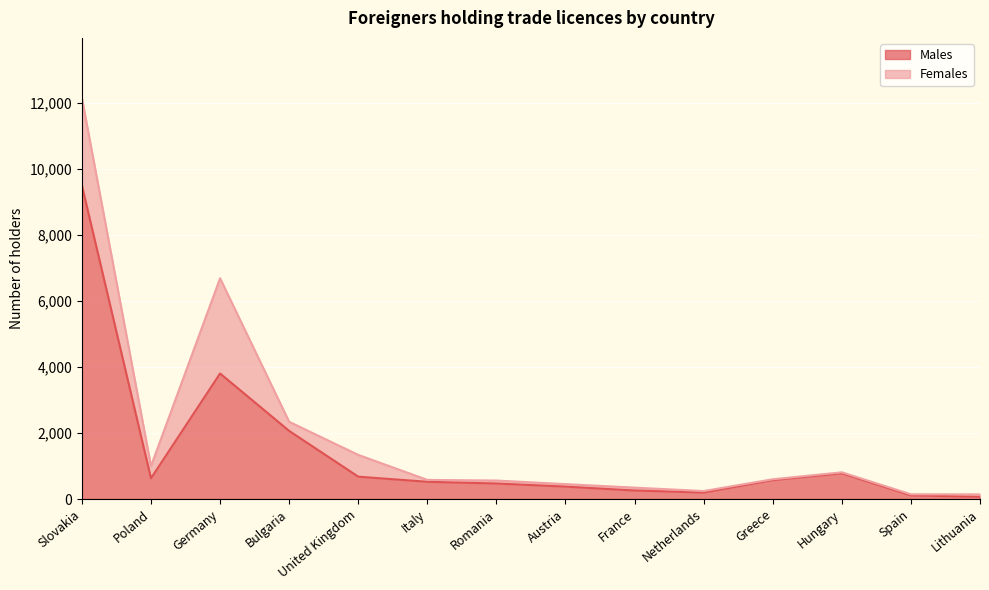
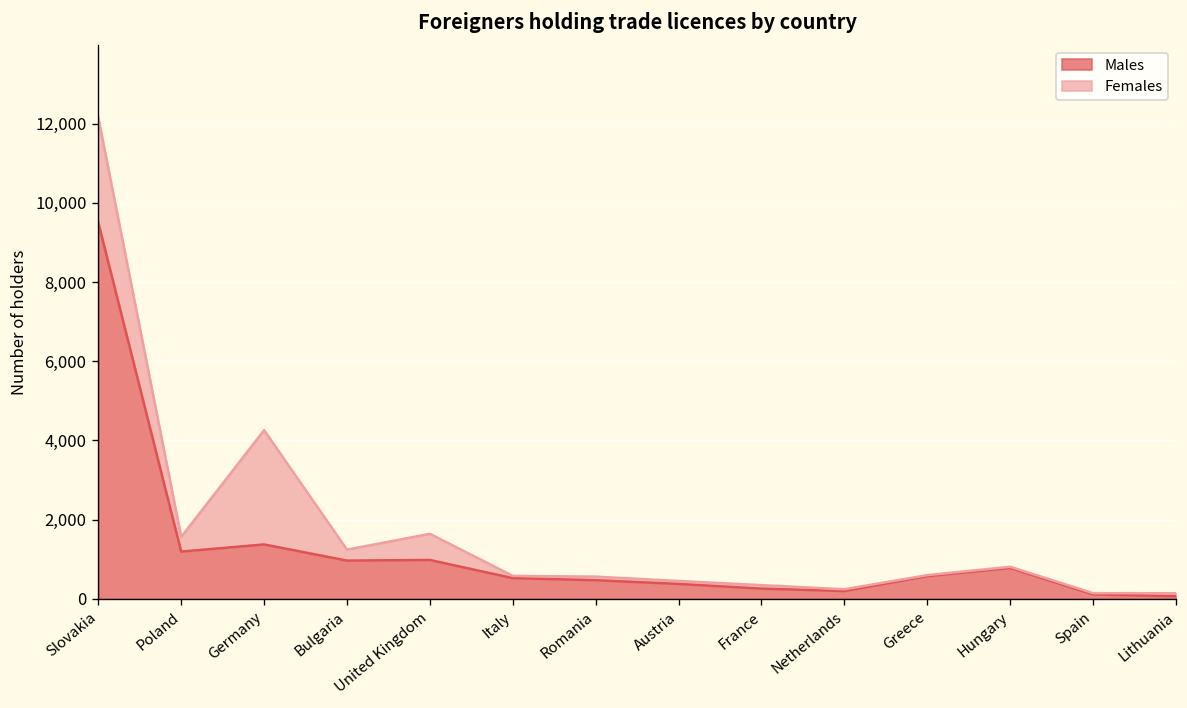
  {
    "Males": {
      "Slovakia": "9,500",
-     "Poland": "600",
-     "Germany": "3,800",
-     "Bulgaria": "2,100",
-     "United Kingdom": "700",
+     "Poland": "1,200",
+     "Germany": "1,400",
+     "Bulgaria": "1,000",
+     "United Kingdom": "1,000",
      "Romania": "500",
      "France": "300"
    },
    "Females": {
      "Slovakia": "2,600",
      "Poland": "400",
      "Germany": "2,900",
      "Bulgaria": "300",
      "United Kingdom": "700",
      "Romania": "100",
      "France": "100"
    }
  }
